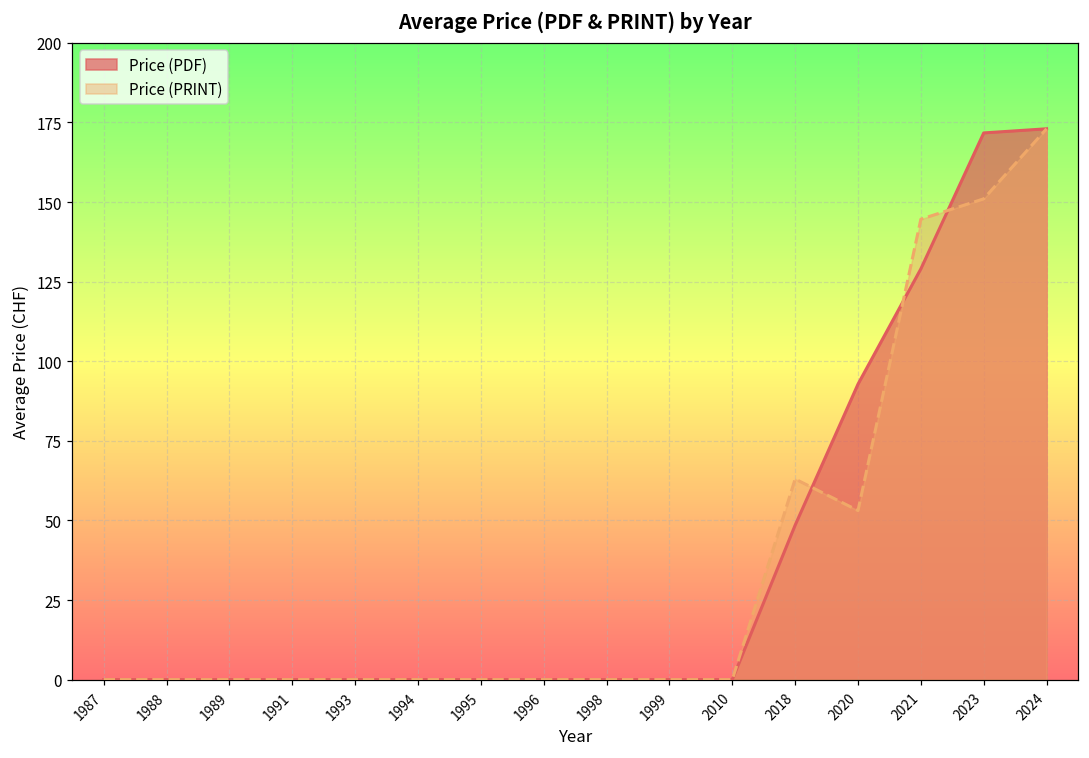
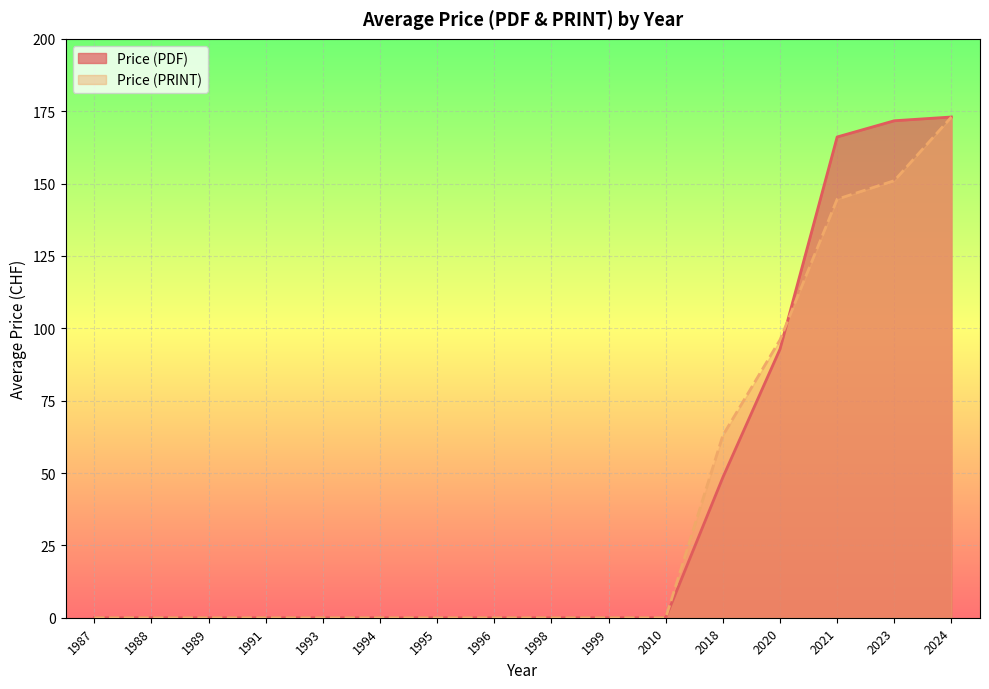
  {
    "Price (PDF)": {
      "2018": 49,
      "2020": 93,
-     "2021": 129,
+     "2021": 166,
      "2023": 172
    },
    "Price (PRINT)": {
      "2018": 63,
-     "2020": 53,
+     "2020": 96,
      "2021": 145,
      "2023": 151
    }
  }
